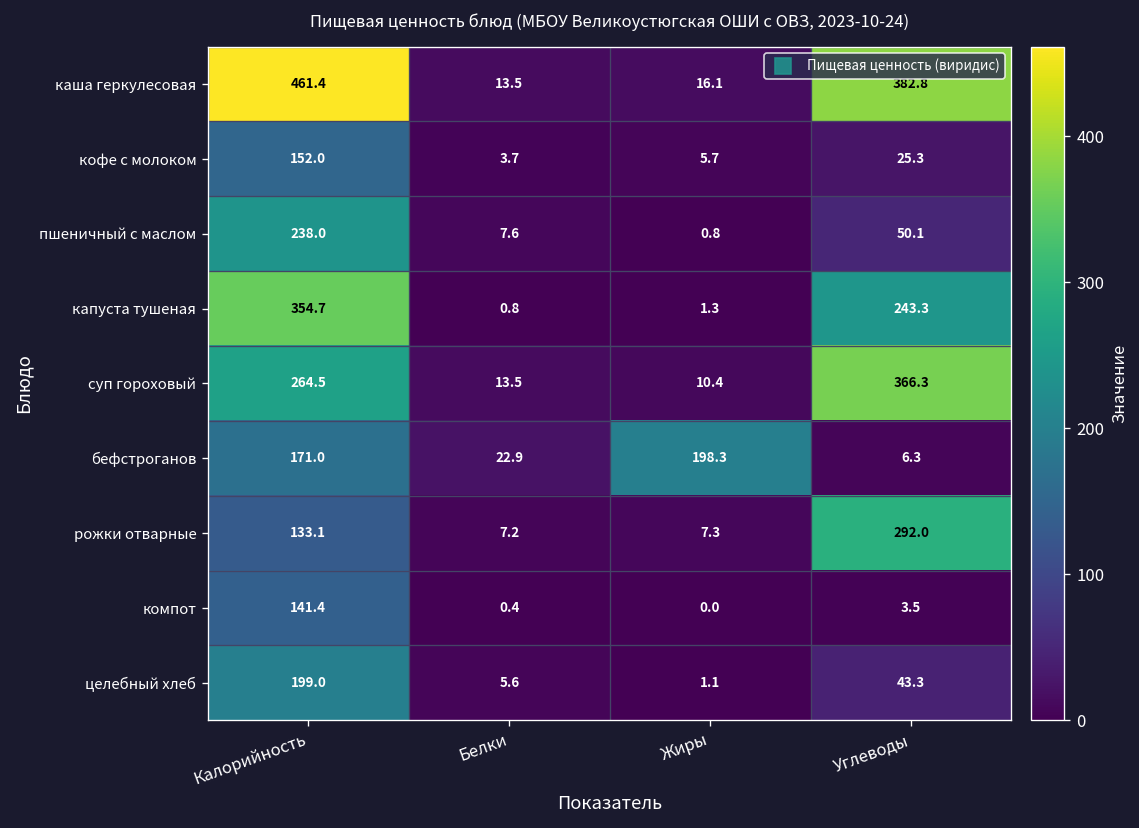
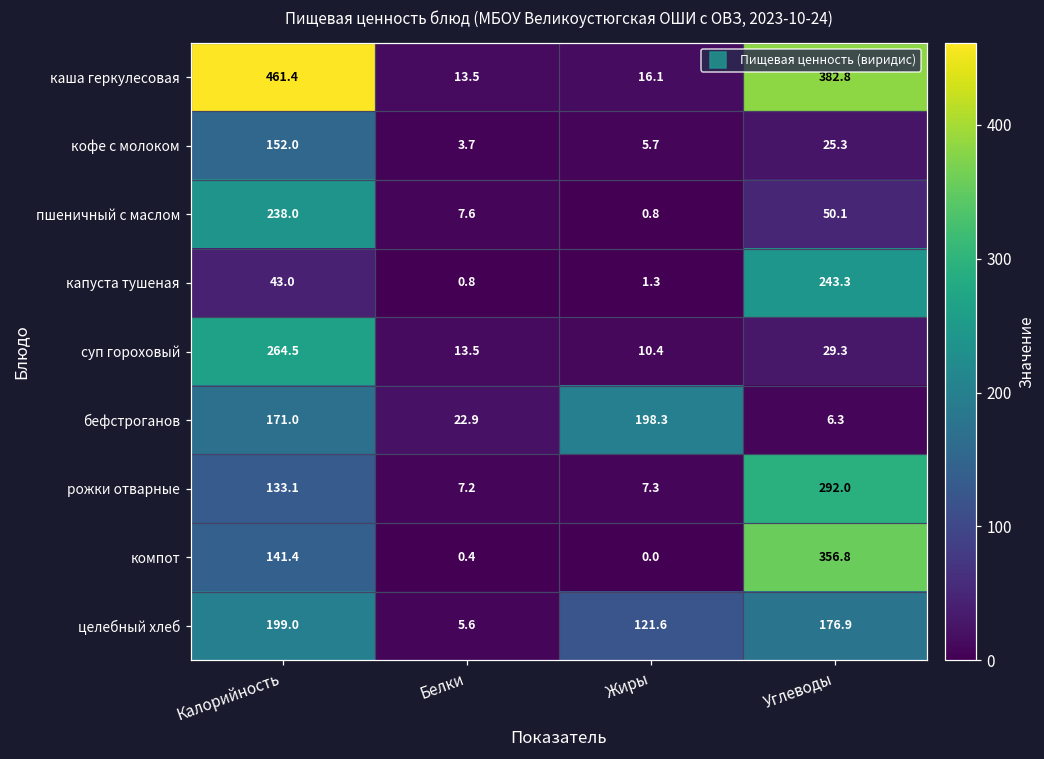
  {
    "каша геркулесовая": {
      "Калорийность": 461.4,
      "Белки": 13.5,
      "Жиры": 16.1
    },
    "кофе с молоком": {
      "Калорийность": 152.0,
      "Белки": 3.7,
      "Жиры": 5.7,
      "Углеводы": 25.3
    },
    "пшеничный с маслом": {
      "Калорийность": 238.0,
      "Белки": 7.6,
      "Жиры": 0.8,
      "Углеводы": 50.1
    },
    "капуста тушеная": {
-     "Калорийность": 354.7,
+     "Калорийность": 43.0,
      "Белки": 0.8,
      "Жиры": 1.3,
      "Углеводы": 243.3
    },
    "суп гороховый": {
      "Калорийность": 264.5,
      "Белки": 13.5,
      "Жиры": 10.4,
-     "Углеводы": 366.3
+     "Углеводы": 29.3
    },
    "бефстроганов": {
      "Калорийность": 171.0,
      "Белки": 22.9,
      "Жиры": 198.3,
      "Углеводы": 6.3
    },
    "рожки отварные": {
      "Калорийность": 133.1,
      "Белки": 7.2,
      "Жиры": 7.3,
      "Углеводы": 292.0
    },
    "компот": {
      "Калорийность": 141.4,
      "Белки": 0.4,
      "Жиры": 0.0,
-     "Углеводы": 3.5
+     "Углеводы": 356.8
    },
    "целебный хлеб": {
      "Калорийность": 199.0,
      "Белки": 5.6,
-     "Жиры": 1.1,
-     "Углеводы": 43.3
+     "Жиры": 121.6,
+     "Углеводы": 176.9
    }
  }
